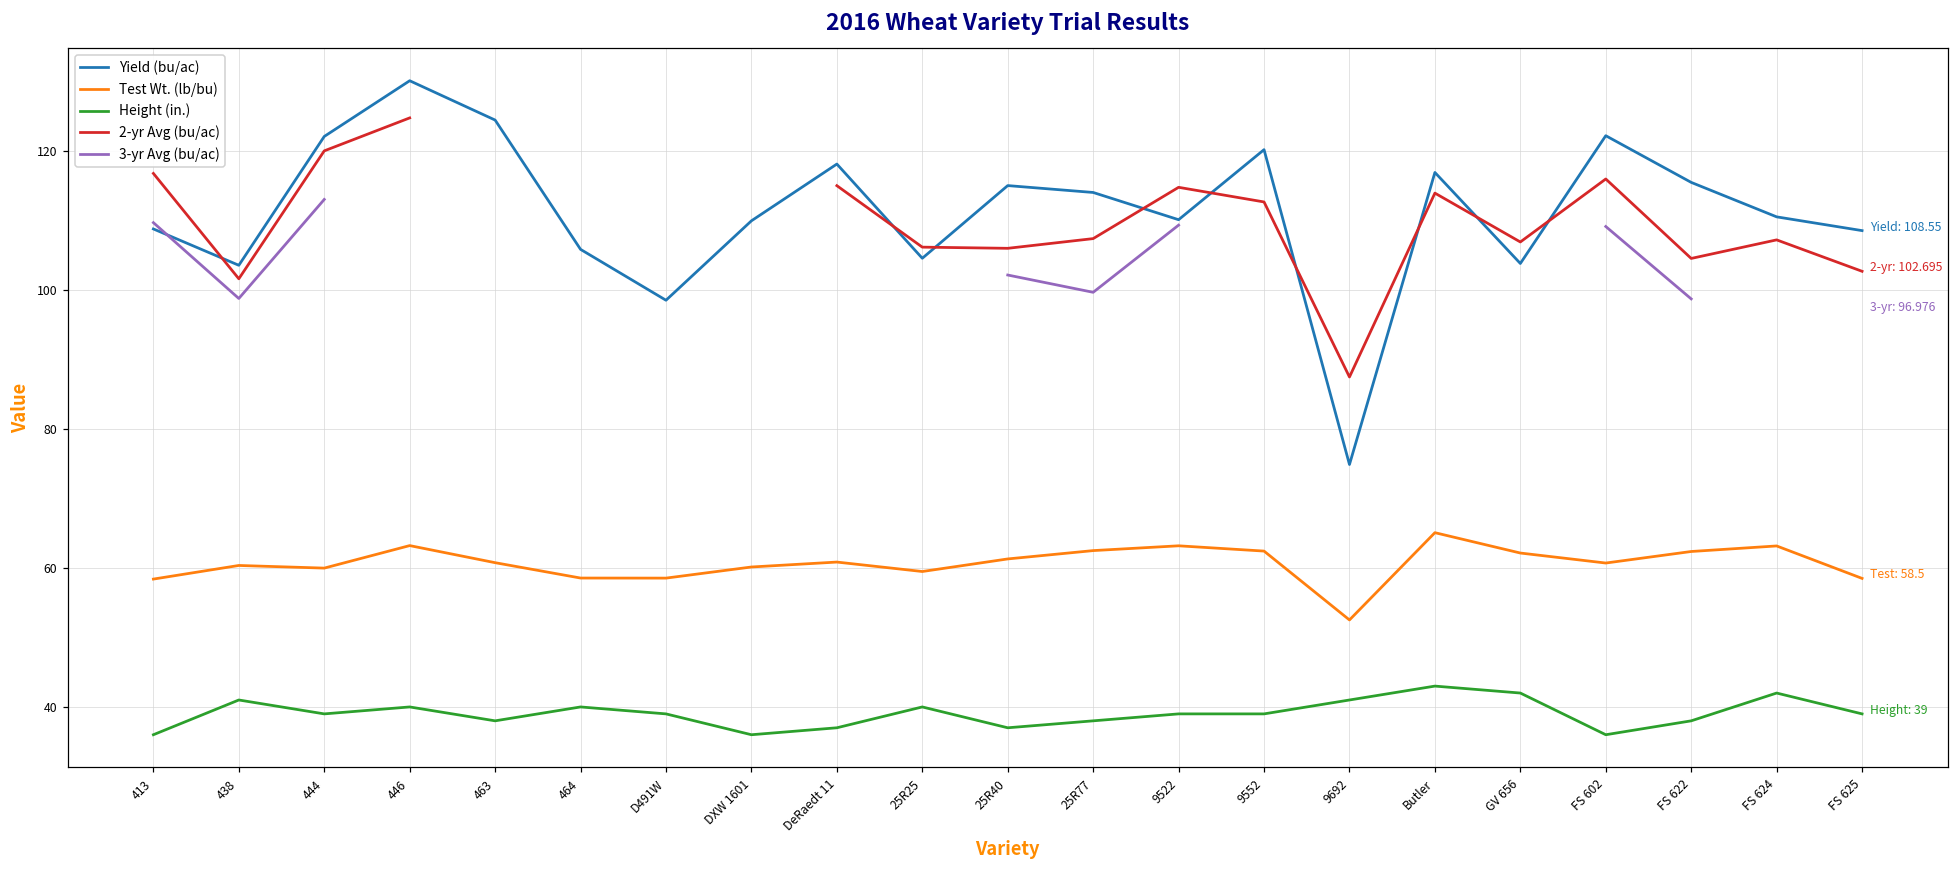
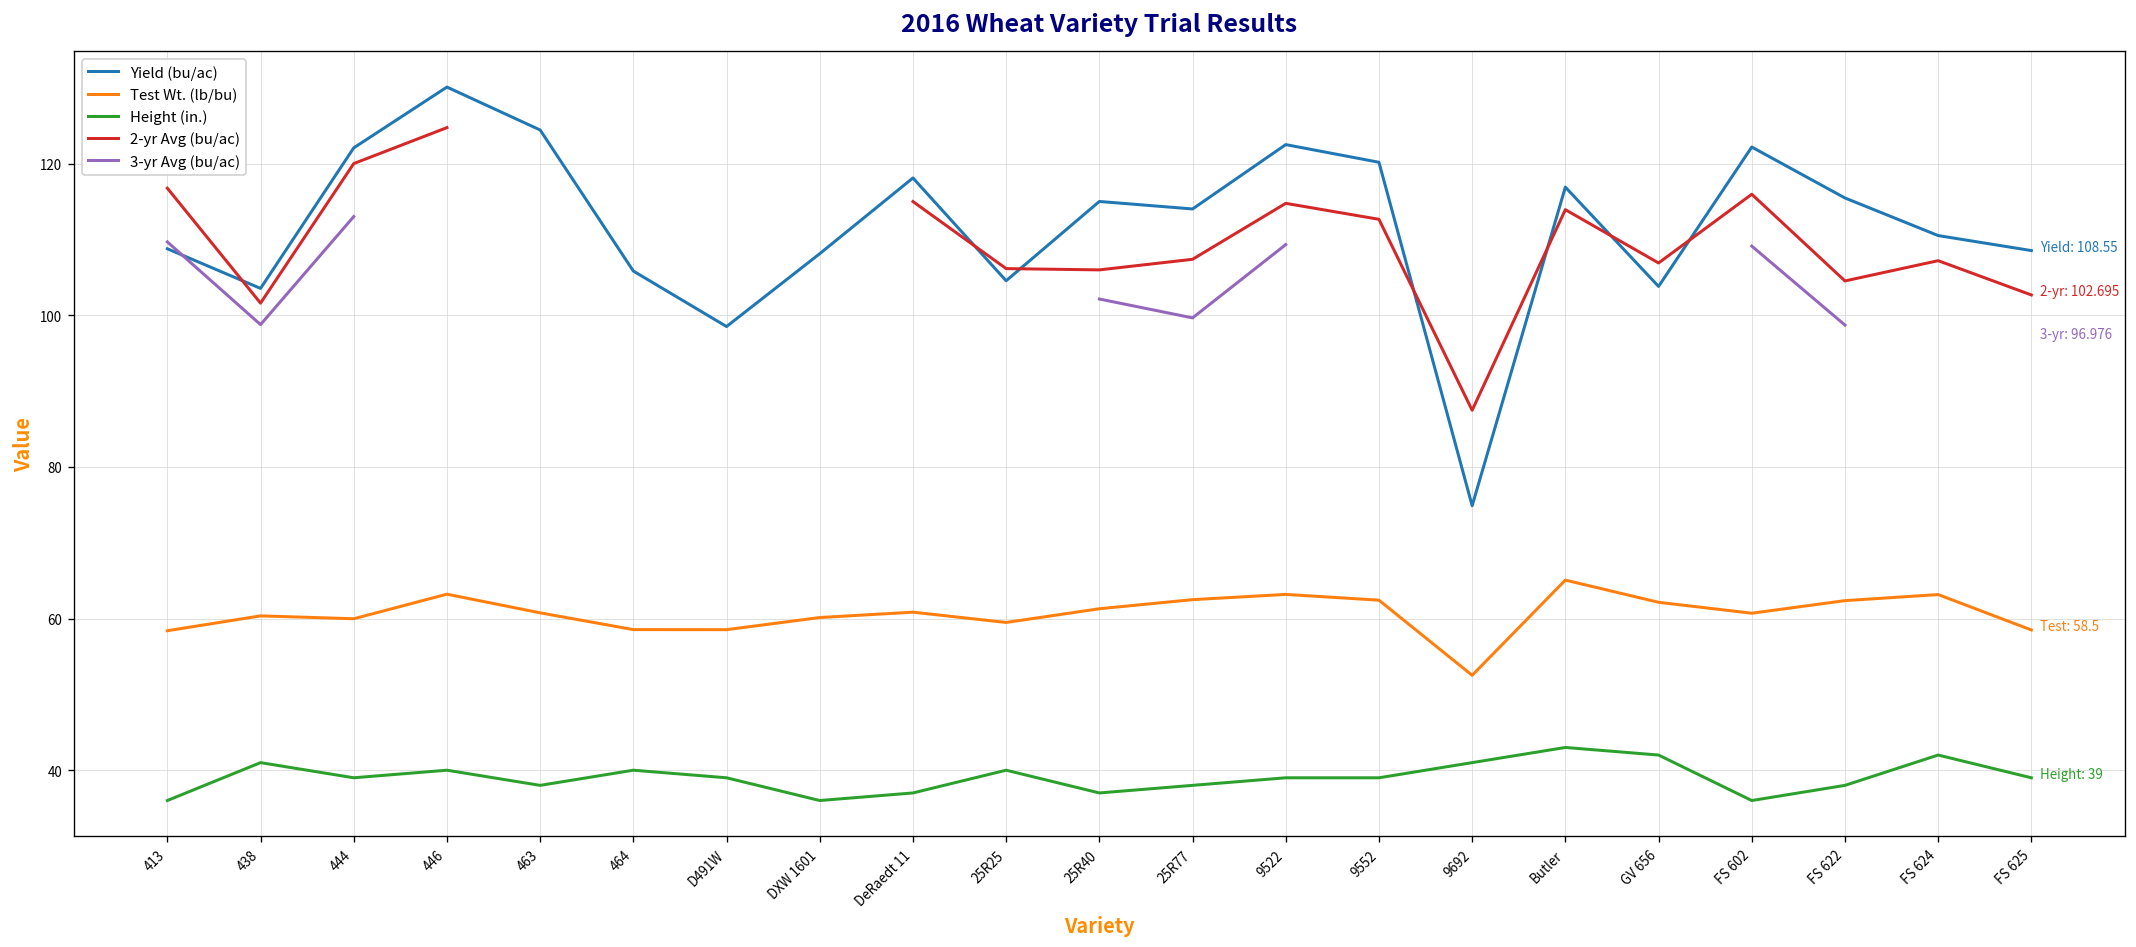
  {
    "Yield (bu/ac)": {
      "413": 109,
      "438": 104,
      "444": 122,
      "446": 130,
      "463": 124,
      "464": 106,
      "D491W": 99,
-     "DXW 1601": 110,
+     "DXW 1601": 108,
      "DeRaedt 11": 118,
      "25R25": 105,
      "25R40": 115,
      "25R77": 114,
-     "9522": 110,
+     "9522": 123,
      "9552": 120,
      "9692": 75,
      "Butler": 117,
      "GV 656": 104,
      "FS 602": 122,
      "FS 622": 115,
      "FS 624": 111
    },
    "Test Wt. (lb/bu)": {
      "FS 625": 58.5
    },
    "Height (in.)": {
      "FS 625": 39
    },
    "2-yr Avg (bu/ac)": {
      "FS 625": 102.695
    },
    "3-yr Avg (bu/ac)": {
      "FS 625": 96.976
    }
  }
